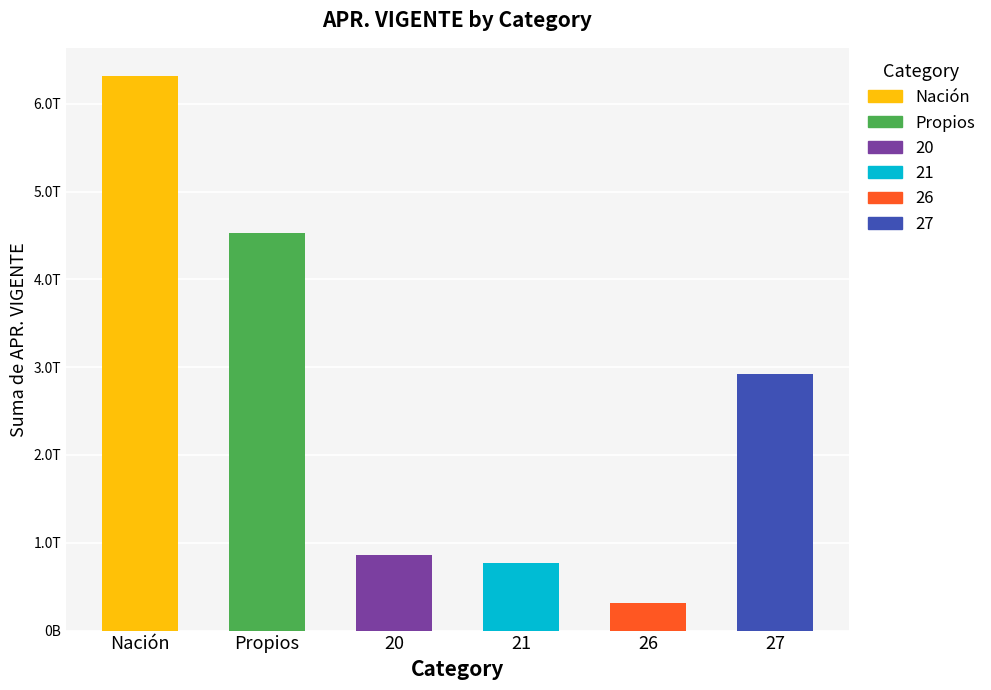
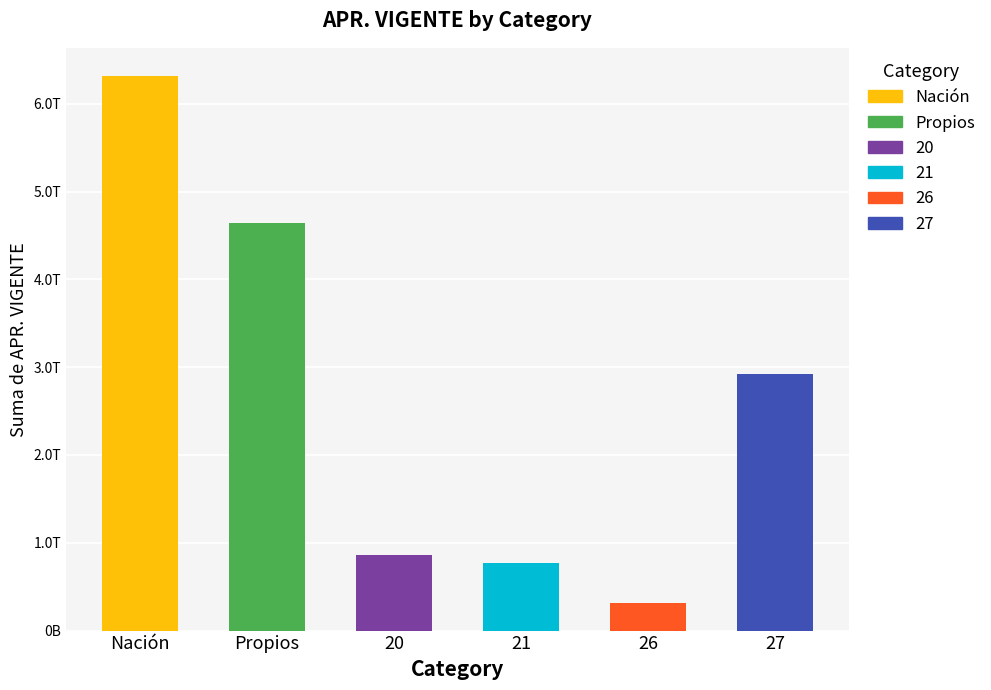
  {
    "Propios": {
-     "Propios": "4.5T"
+     "Propios": "4.6T"
    },
    "20": {
      "20": "0.9T"
    },
    "21": {
      "21": "0.8T"
    },
    "26": {
      "26": "0.3T"
    },
    "27": {
      "27": "2.9T"
    }
  }
